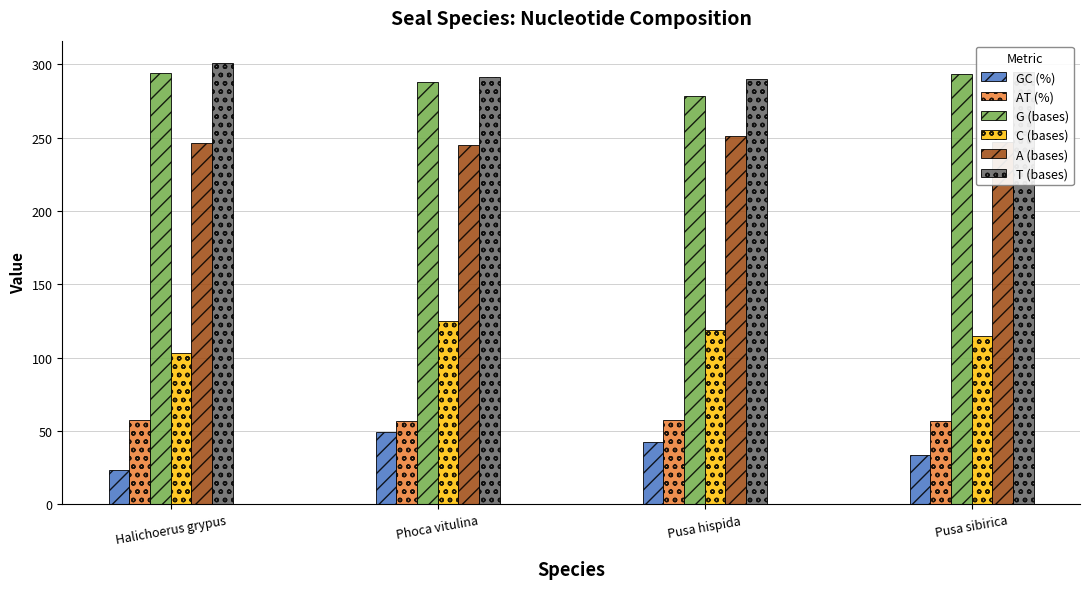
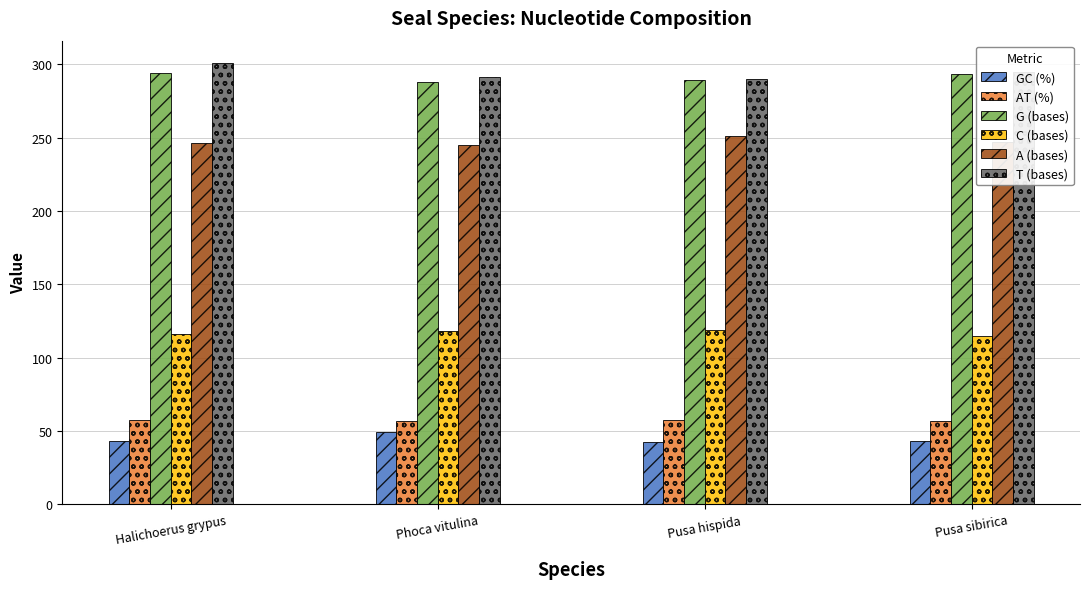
  {
    "GC (%)": {
-     "Halichoerus grypus": 24,
+     "Halichoerus grypus": 43,
      "Phoca vitulina": 49,
      "Pusa hispida": 43,
-     "Pusa sibirica": 33
+     "Pusa sibirica": 43
    },
    "AT (%)": {
      "Halichoerus grypus": 57,
      "Phoca vitulina": 57,
      "Pusa hispida": 57,
      "Pusa sibirica": 57
    },
    "G (bases)": {
      "Halichoerus grypus": 294,
      "Phoca vitulina": 288,
-     "Pusa hispida": 278,
+     "Pusa hispida": 289,
      "Pusa sibirica": 293
    },
    "C (bases)": {
-     "Halichoerus grypus": 103,
-     "Phoca vitulina": 125,
+     "Halichoerus grypus": 116,
+     "Phoca vitulina": 118,
      "Pusa hispida": 119,
      "Pusa sibirica": 115
    },
    "A (bases)": {
      "Halichoerus grypus": 246,
      "Phoca vitulina": 245,
      "Pusa hispida": 251
    },
    "T (bases)": {
      "Halichoerus grypus": 301,
      "Phoca vitulina": 291,
      "Pusa hispida": 290
    }
  }
